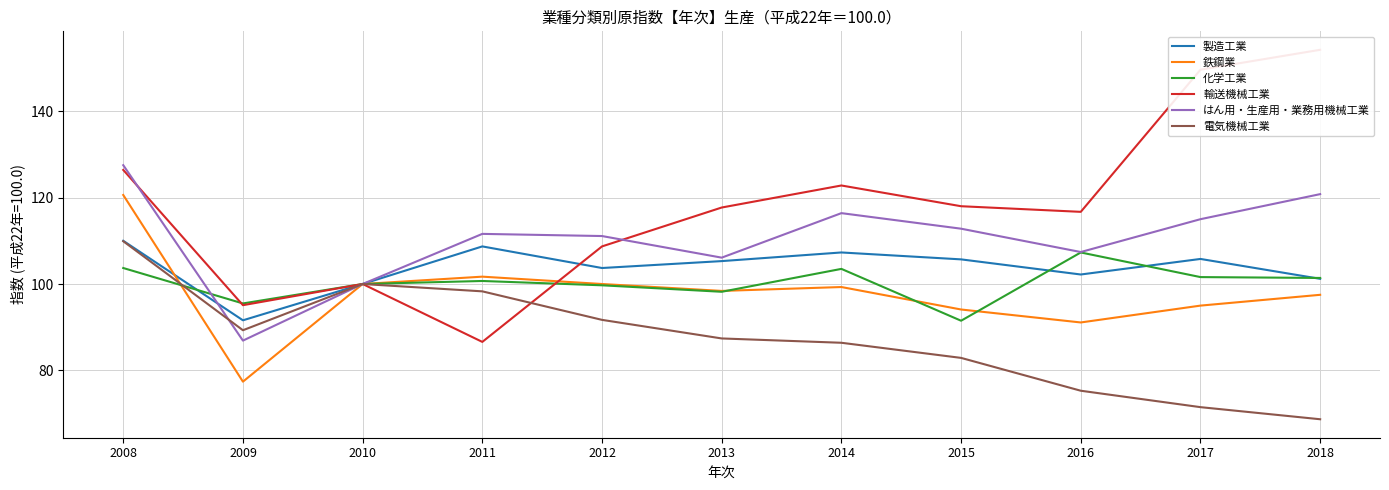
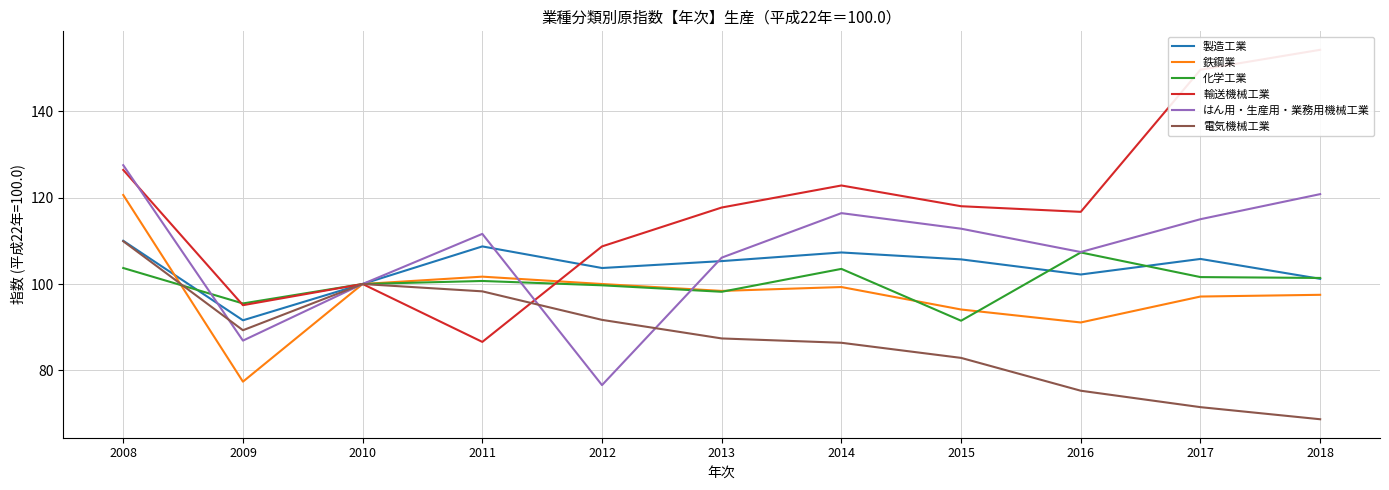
  {
    "製造工業": {
      "2009": 92,
      "2011": 109,
      "2012": 104,
      "2013": 105,
      "2014": 107,
      "2015": 106,
      "2016": 102,
      "2017": 106
    },
    "鉄鋼業": {
      "2008": 121,
      "2009": 77,
      "2011": 102,
      "2014": 99,
      "2015": 94,
      "2016": 91,
-     "2017": 95,
+     "2017": 97,
      "2018": 98
    },
    "化学工業": {
      "2008": 104,
      "2011": 101,
      "2014": 104,
      "2015": 92,
      "2017": 102
    },
    "輸送機械工業": {
      "2008": 126,
      "2011": 87,
      "2012": 109,
      "2013": 118,
      "2014": 123,
      "2015": 118,
      "2016": 117
    },
    "はん用・生産用・業務用機械工業": {
      "2008": 128,
      "2009": 87,
      "2011": 112,
-     "2012": 111,
+     "2012": 77,
      "2013": 106,
      "2014": 116,
      "2015": 113,
      "2017": 115,
      "2018": 121
    },
    "電気機械工業": {
      "2009": 89,
      "2011": 98,
      "2012": 92,
      "2013": 87,
      "2014": 86,
      "2015": 83,
      "2016": 75,
      "2017": 72,
      "2018": 69
    }
  }
